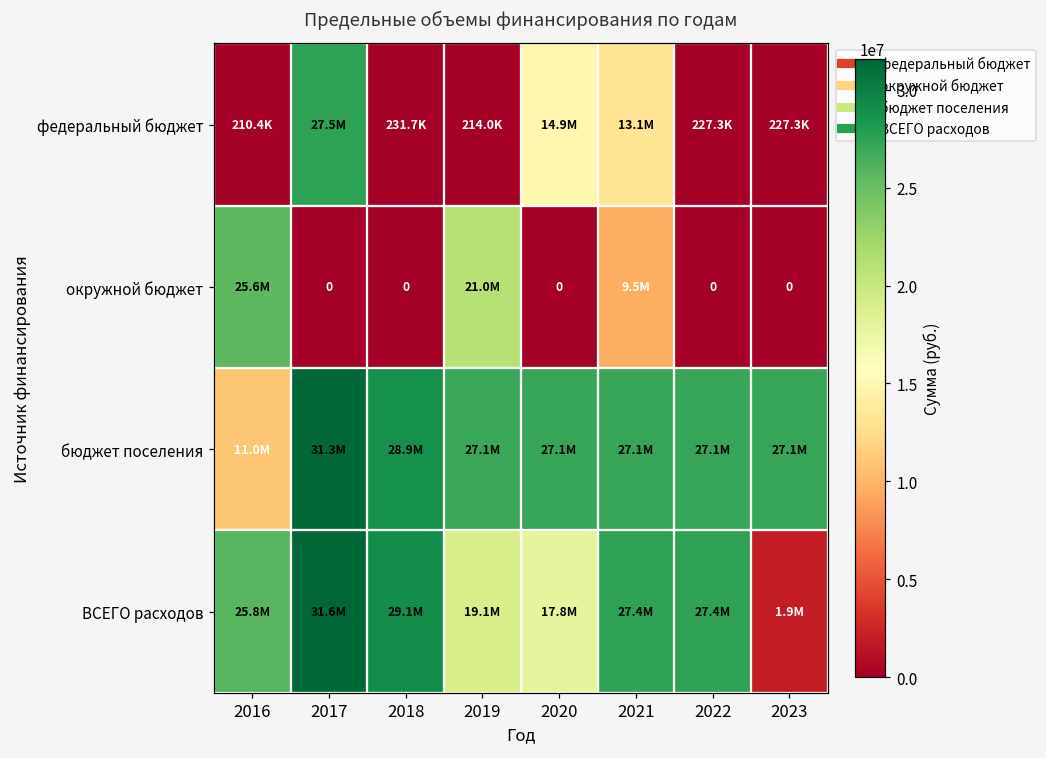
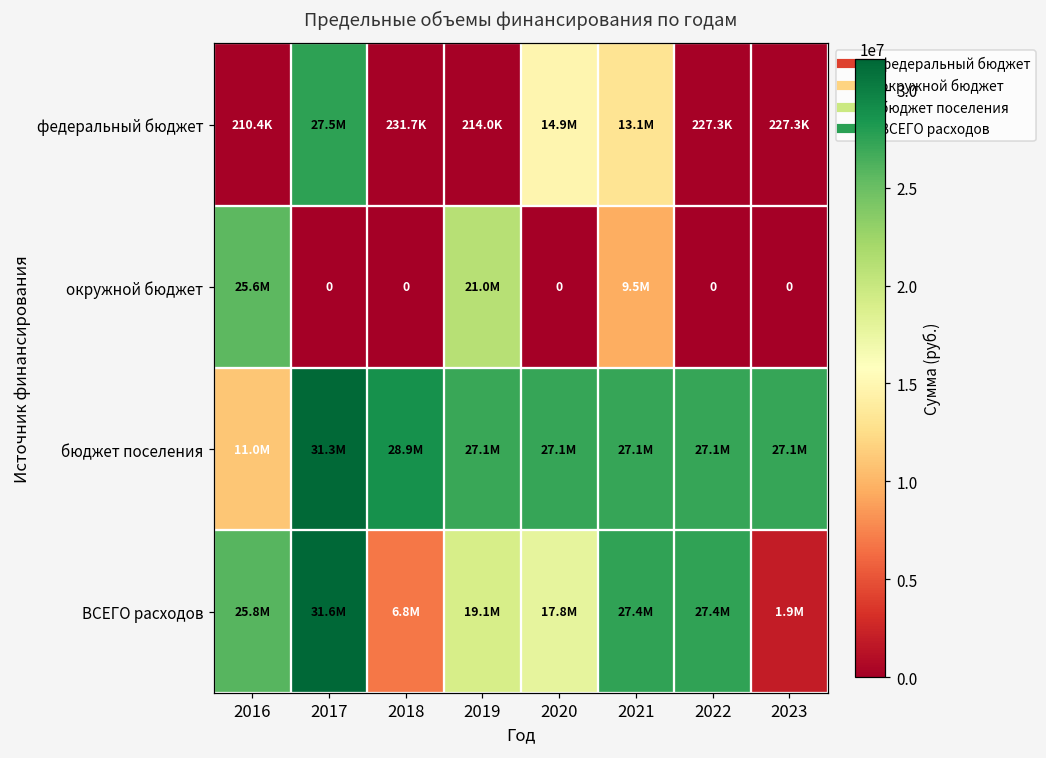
  {
    "федеральный бюджет": {
      "2016": "210.4K",
      "2017": "27.5M",
      "2018": "231.7K",
      "2019": "214.0K",
      "2020": "14.9M",
      "2021": "13.1M",
      "2022": "227.3K",
      "2023": "227.3K"
    },
    "окружной бюджет": {
      "2016": "25.6M",
      "2017": "0",
      "2018": "0",
      "2019": "21.0M",
      "2020": "0",
      "2021": "9.5M",
      "2022": "0",
      "2023": "0"
    },
    "бюджет поселения": {
      "2016": "11.0M",
      "2017": "31.3M",
      "2018": "28.9M",
      "2019": "27.1M",
      "2020": "27.1M",
      "2021": "27.1M",
      "2022": "27.1M",
      "2023": "27.1M"
    },
    "ВСЕГО расходов": {
      "2016": "25.8M",
      "2017": "31.6M",
-     "2018": "29.1M",
+     "2018": "6.8M",
      "2019": "19.1M",
      "2020": "17.8M",
      "2021": "27.4M",
      "2022": "27.4M",
      "2023": "1.9M"
    }
  }
